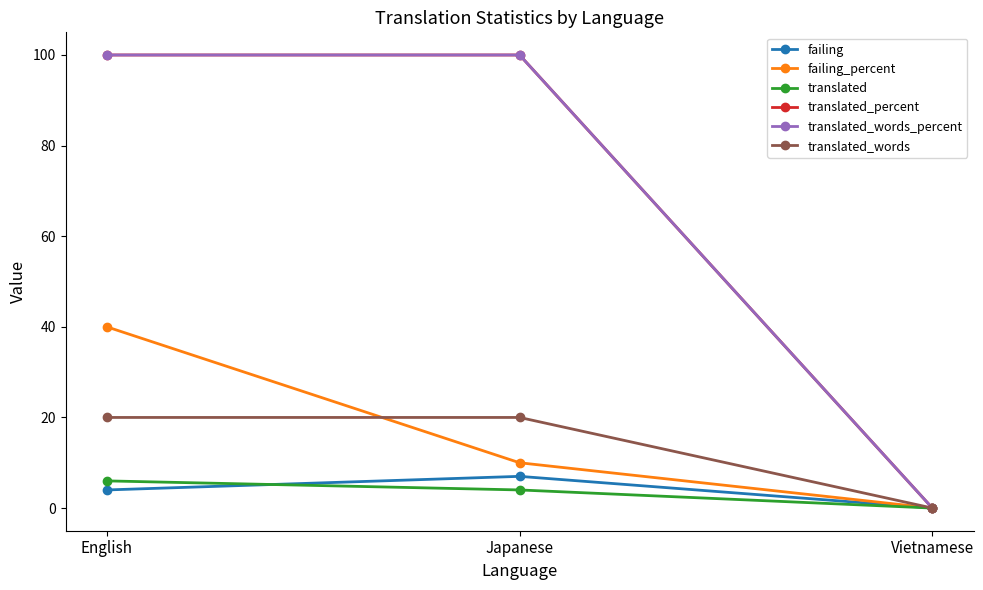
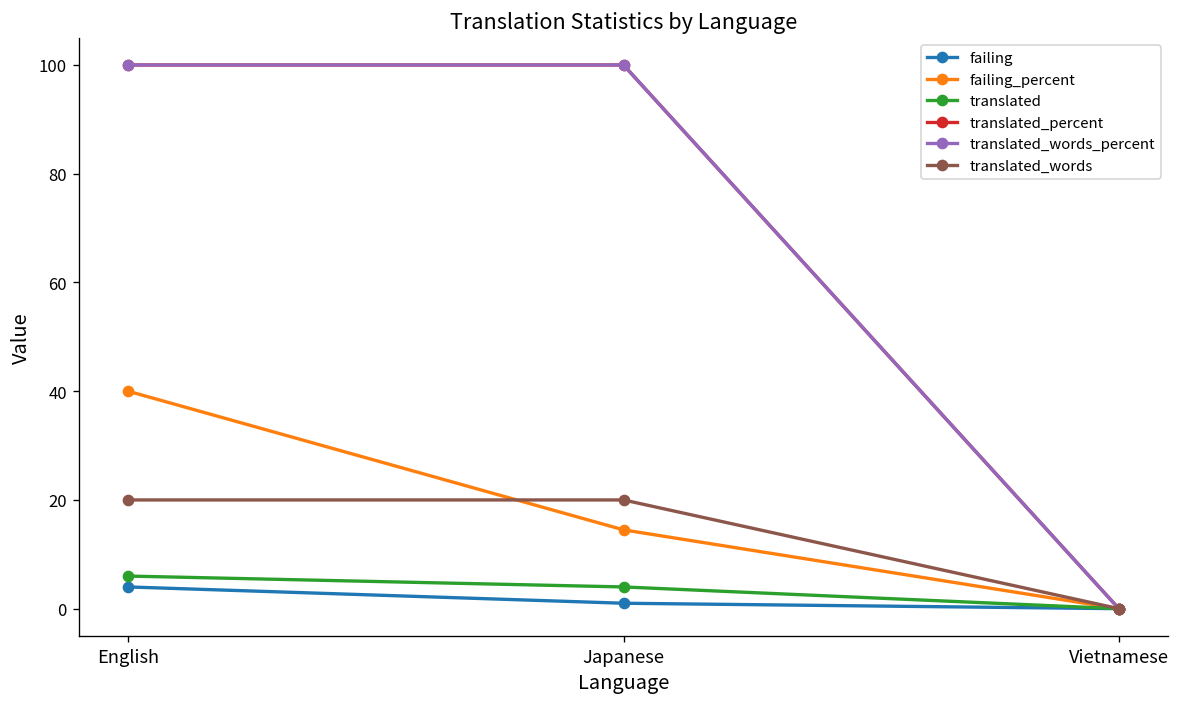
  {
    "failing": {
      "English": 4,
-     "Japanese": 7
+     "Japanese": 1
    },
    "failing_percent": {
      "English": 40,
-     "Japanese": 10
+     "Japanese": 15
    },
    "translated": {
      "English": 6,
      "Japanese": 4
    },
    "translated_words_percent": {
      "English": 100,
      "Japanese": 100
    },
    "translated_words": {
      "English": 20,
      "Japanese": 20
    }
  }
